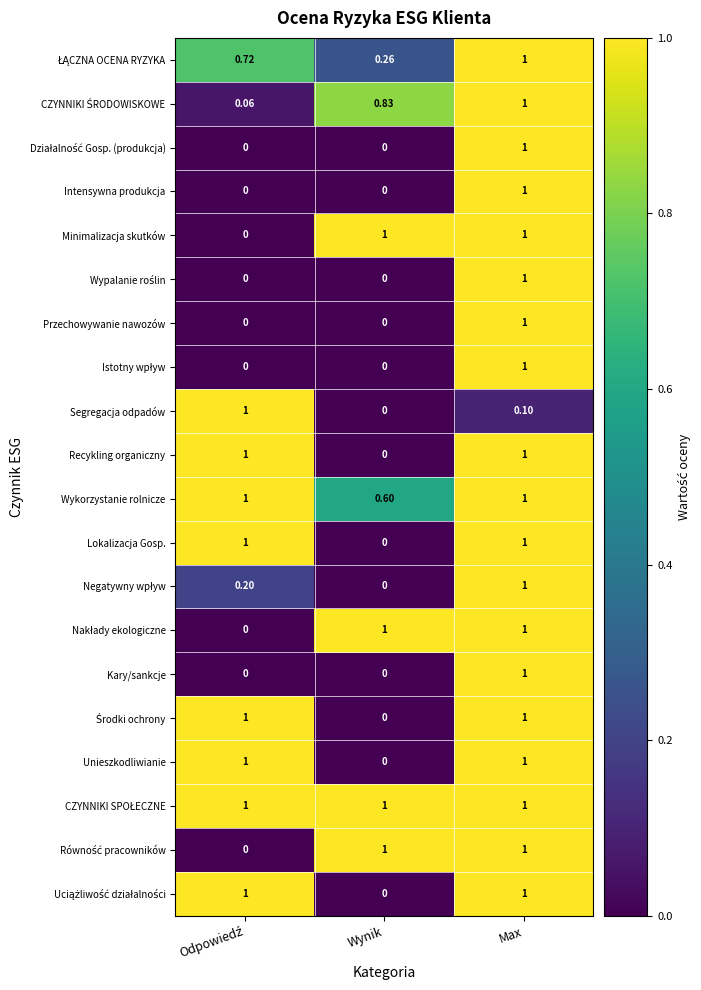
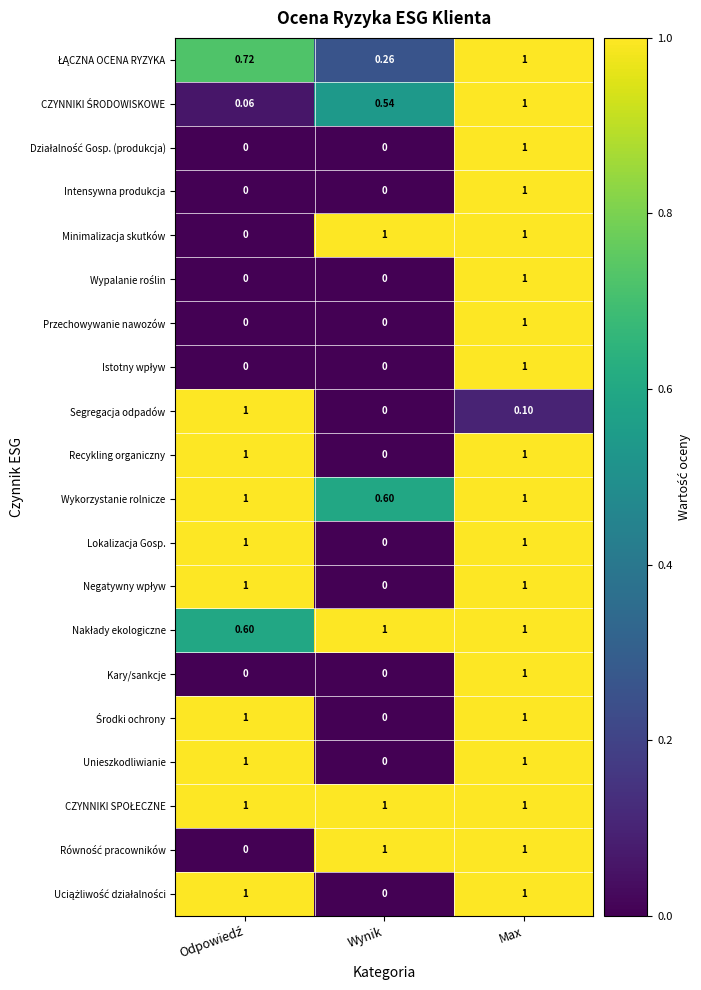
  {
    "ŁĄCZNA OCENA RYZYKA": {
      "Odpowiedź": 0.72,
      "Wynik": 0.26,
      "Max": 1
    },
    "CZYNNIKI ŚRODOWISKOWE": {
      "Odpowiedź": 0.06,
-     "Wynik": 0.83,
+     "Wynik": 0.54,
      "Max": 1
    },
    "Działalność Gosp. (produkcja)": {
      "Odpowiedź": 0,
      "Wynik": 0,
      "Max": 1
    },
    "Intensywna produkcja": {
      "Odpowiedź": 0,
      "Wynik": 0,
      "Max": 1
    },
    "Minimalizacja skutków": {
      "Odpowiedź": 0,
      "Wynik": 1,
      "Max": 1
    },
    "Wypalanie roślin": {
      "Odpowiedź": 0,
      "Wynik": 0,
      "Max": 1
    },
    "Przechowywanie nawozów": {
      "Odpowiedź": 0,
      "Wynik": 0,
      "Max": 1
    },
    "Istotny wpływ": {
      "Odpowiedź": 0,
      "Wynik": 0,
      "Max": 1
    },
    "Segregacja odpadów": {
      "Odpowiedź": 1,
      "Wynik": 0,
      "Max": 0.10
    },
    "Recykling organiczny": {
      "Odpowiedź": 1,
      "Wynik": 0,
      "Max": 1
    },
    "Wykorzystanie rolnicze": {
      "Odpowiedź": 1,
      "Wynik": 0.60,
      "Max": 1
    },
    "Lokalizacja Gosp.": {
      "Odpowiedź": 1,
      "Wynik": 0,
      "Max": 1
    },
    "Negatywny wpływ": {
-     "Odpowiedź": 0.20,
+     "Odpowiedź": 1,
      "Wynik": 0,
      "Max": 1
    },
    "Nakłady ekologiczne": {
-     "Odpowiedź": 0,
+     "Odpowiedź": 0.60,
      "Wynik": 1,
      "Max": 1
    },
    "Kary/sankcje": {
      "Odpowiedź": 0,
      "Wynik": 0,
      "Max": 1
    },
    "Środki ochrony": {
      "Odpowiedź": 1,
      "Wynik": 0,
      "Max": 1
    },
    "Unieszkodliwianie": {
      "Odpowiedź": 1,
      "Wynik": 0,
      "Max": 1
    },
    "CZYNNIKI SPOŁECZNE": {
      "Odpowiedź": 1,
      "Wynik": 1,
      "Max": 1
    },
    "Równość pracowników": {
      "Odpowiedź": 0,
      "Wynik": 1,
      "Max": 1
    },
    "Uciążliwość działalności": {
      "Odpowiedź": 1,
      "Wynik": 0,
      "Max": 1
    }
  }
